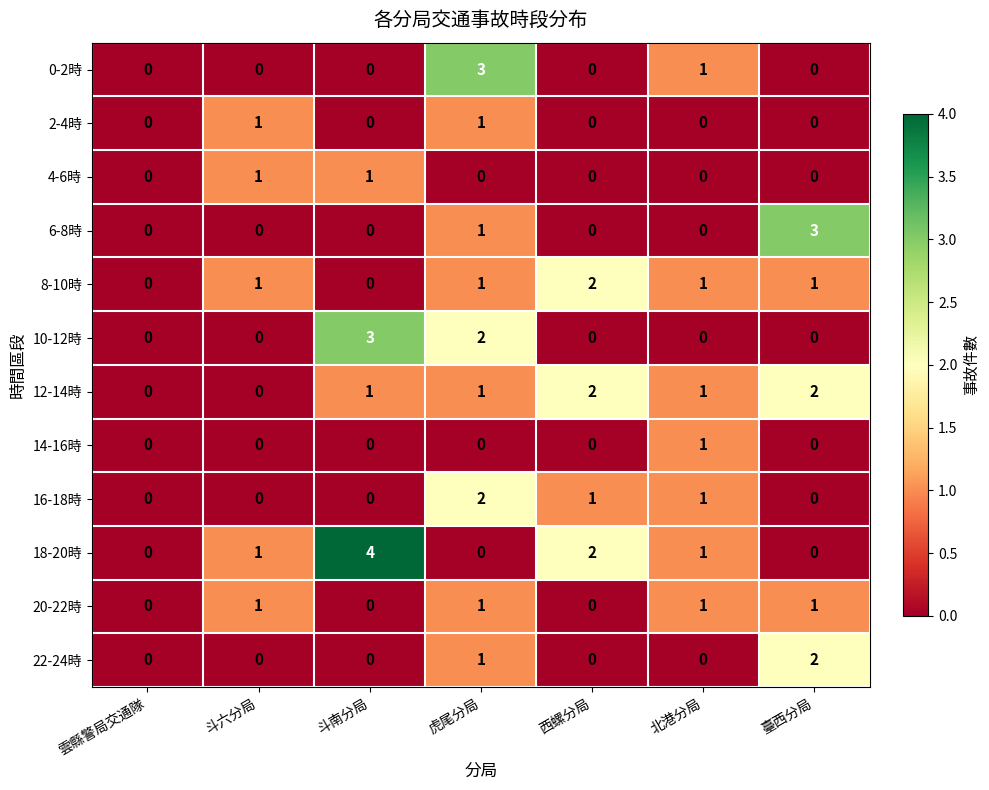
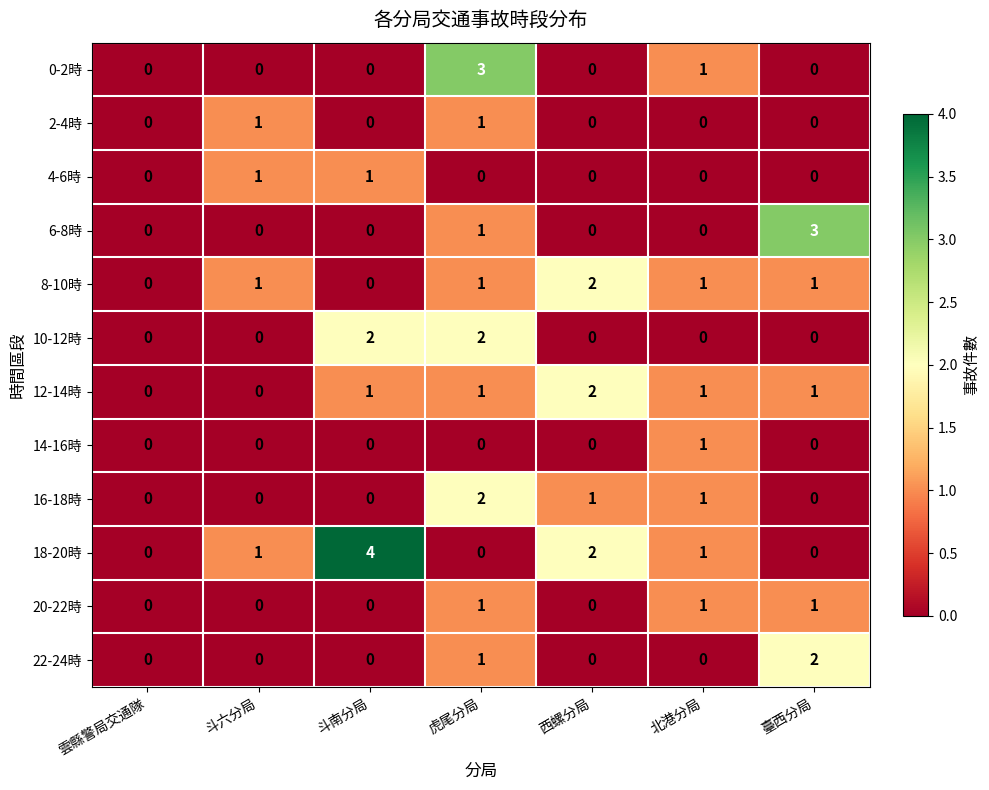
  {
    "0-2時": {
      "雲縣警局交通隊": 0,
      "斗六分局": 0,
      "斗南分局": 0,
      "虎尾分局": 3,
      "西螺分局": 0,
      "北港分局": 1,
      "臺西分局": 0
    },
    "2-4時": {
      "雲縣警局交通隊": 0,
      "斗六分局": 1,
      "斗南分局": 0,
      "虎尾分局": 1,
      "西螺分局": 0,
      "北港分局": 0,
      "臺西分局": 0
    },
    "4-6時": {
      "雲縣警局交通隊": 0,
      "斗六分局": 1,
      "斗南分局": 1,
      "虎尾分局": 0,
      "西螺分局": 0,
      "北港分局": 0,
      "臺西分局": 0
    },
    "6-8時": {
      "雲縣警局交通隊": 0,
      "斗六分局": 0,
      "斗南分局": 0,
      "虎尾分局": 1,
      "西螺分局": 0,
      "北港分局": 0,
      "臺西分局": 3
    },
    "8-10時": {
      "雲縣警局交通隊": 0,
      "斗六分局": 1,
      "斗南分局": 0,
      "虎尾分局": 1,
      "西螺分局": 2,
      "北港分局": 1,
      "臺西分局": 1
    },
    "10-12時": {
      "雲縣警局交通隊": 0,
      "斗六分局": 0,
-     "斗南分局": 3,
+     "斗南分局": 2,
      "虎尾分局": 2,
      "西螺分局": 0,
      "北港分局": 0,
      "臺西分局": 0
    },
    "12-14時": {
      "雲縣警局交通隊": 0,
      "斗六分局": 0,
      "斗南分局": 1,
      "虎尾分局": 1,
      "西螺分局": 2,
      "北港分局": 1,
-     "臺西分局": 2
+     "臺西分局": 1
    },
    "14-16時": {
      "雲縣警局交通隊": 0,
      "斗六分局": 0,
      "斗南分局": 0,
      "虎尾分局": 0,
      "西螺分局": 0,
      "北港分局": 1,
      "臺西分局": 0
    },
    "16-18時": {
      "雲縣警局交通隊": 0,
      "斗六分局": 0,
      "斗南分局": 0,
      "虎尾分局": 2,
      "西螺分局": 1,
      "北港分局": 1,
      "臺西分局": 0
    },
    "18-20時": {
      "雲縣警局交通隊": 0,
      "斗六分局": 1,
      "斗南分局": 4,
      "虎尾分局": 0,
      "西螺分局": 2,
      "北港分局": 1,
      "臺西分局": 0
    },
    "20-22時": {
      "雲縣警局交通隊": 0,
-     "斗六分局": 1,
+     "斗六分局": 0,
      "斗南分局": 0,
      "虎尾分局": 1,
      "西螺分局": 0,
      "北港分局": 1,
      "臺西分局": 1
    },
    "22-24時": {
      "雲縣警局交通隊": 0,
      "斗六分局": 0,
      "斗南分局": 0,
      "虎尾分局": 1,
      "西螺分局": 0,
      "北港分局": 0,
      "臺西分局": 2
    }
  }
